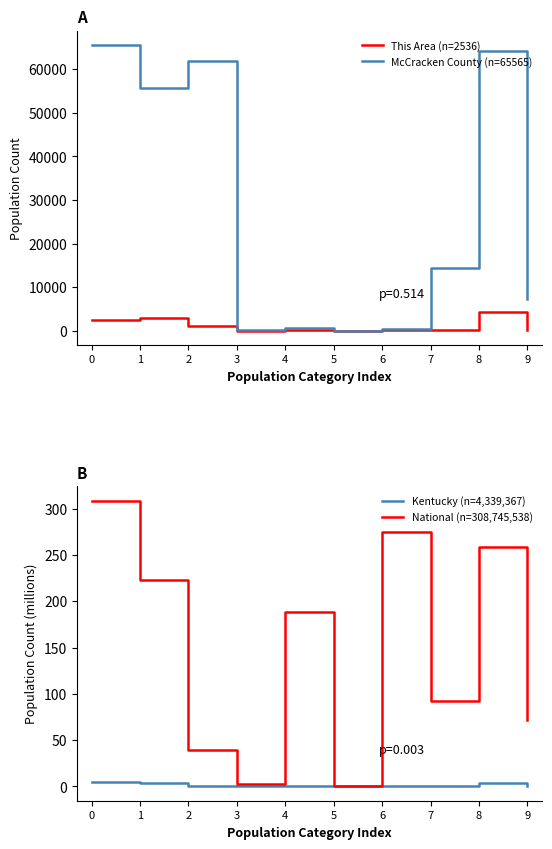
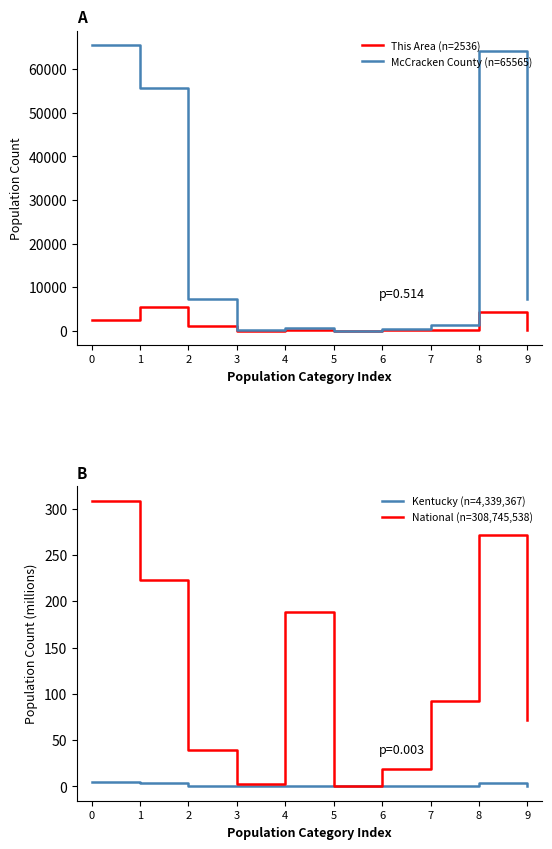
  {
    "A": {
      "This Area (n=2536)": {
        "0": 3000,
-       "1": 3000,
+       "1": 5000,
        "2": 1000,
        "7": 0,
        "8": 4000,
        "9": 0
      },
      "McCracken County (n=65565)": {
        "0": 66000,
        "1": 56000,
-       "2": 62000,
-       "7": 14000,
+       "2": 7000,
+       "7": 1000,
        "8": 64000,
        "9": 7000
      }
    },
    "B": {
      "Kentucky (n=4,339,367)": {
        "0": 0,
        "1": 0,
        "2": 0,
        "3": 0,
        "4": 0,
        "6": 0,
        "7": 0,
        "8": 0,
        "9": 0
      },
      "National (n=308,745,538)": {
        "0": 310,
        "1": 220,
        "2": 40,
        "3": 0,
        "4": 190,
-       "6": 270,
+       "6": 20,
        "7": 90,
-       "8": 260,
+       "8": 270,
        "9": 70
      }
    }
  }
